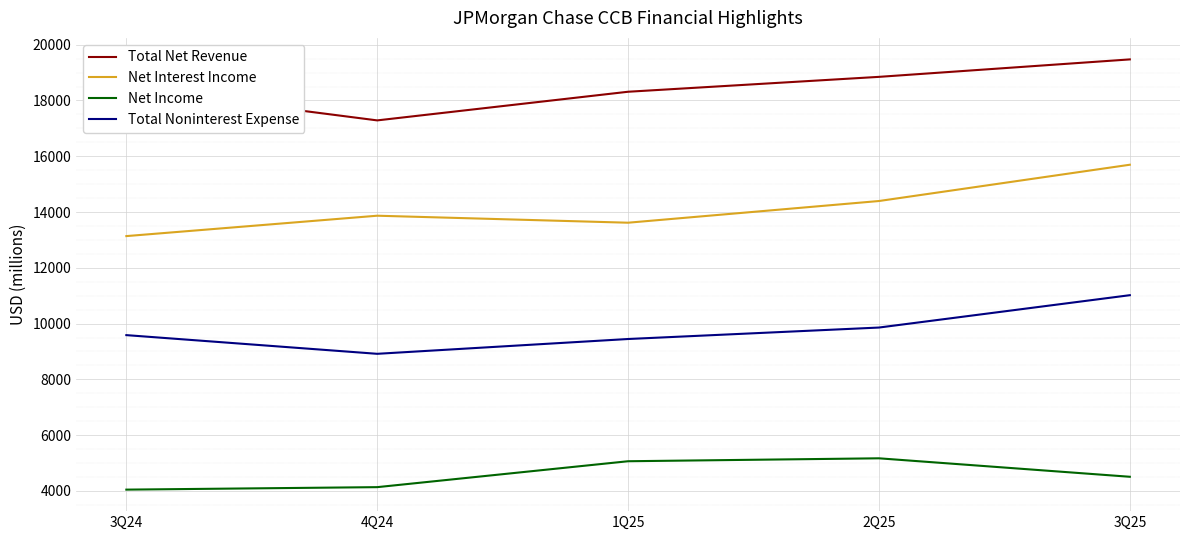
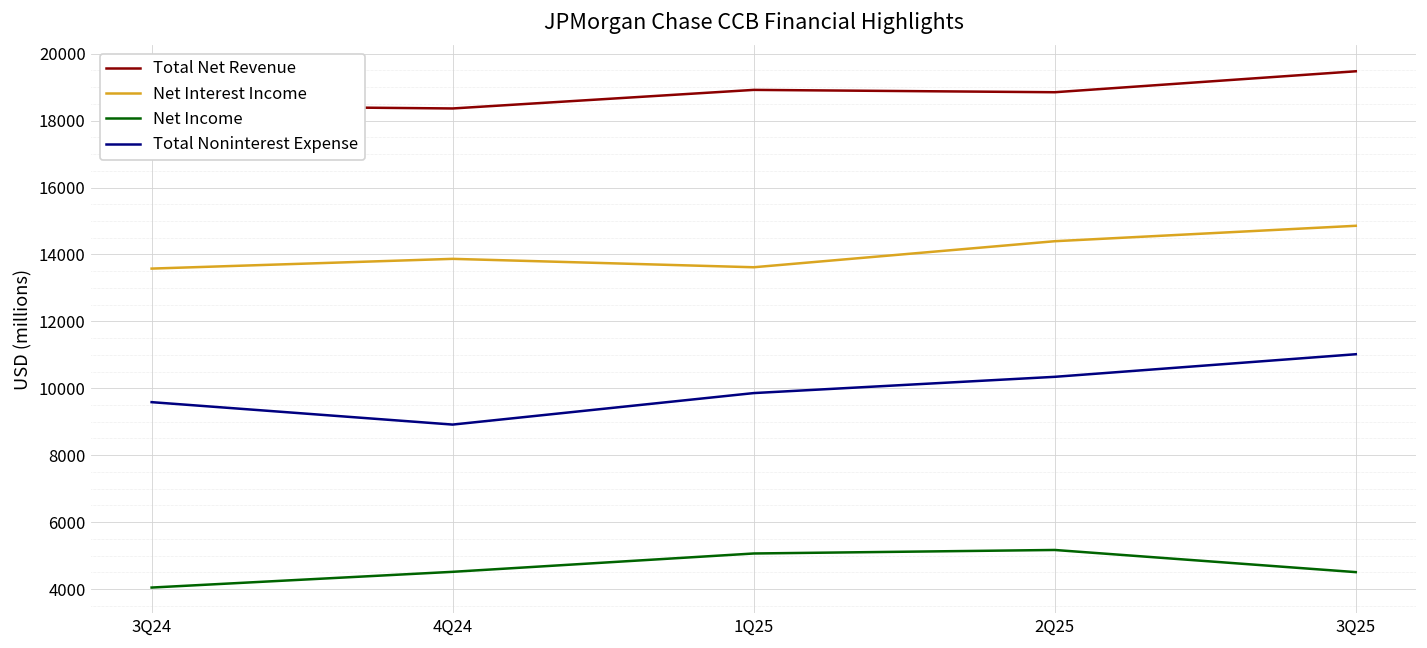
  {
    "Total Net Revenue": {
-     "4Q24": 17300,
-     "1Q25": 18300,
+     "4Q24": 18400,
+     "1Q25": 18900,
      "2Q25": 18800,
      "3Q25": 19500
    },
    "Net Interest Income": {
-     "3Q24": 13100,
+     "3Q24": 13600,
      "4Q24": 13900,
      "1Q25": 13600,
      "2Q25": 14400,
-     "3Q25": 15700
+     "3Q25": 14900
    },
    "Net Income": {
      "3Q24": 4000,
-     "4Q24": 4100,
+     "4Q24": 4500,
      "1Q25": 5100,
      "2Q25": 5200,
      "3Q25": 4500
    },
    "Total Noninterest Expense": {
      "3Q24": 9600,
      "4Q24": 8900,
-     "1Q25": 9400,
-     "2Q25": 9900,
+     "1Q25": 9900,
+     "2Q25": 10300,
      "3Q25": 11000
    }
  }
